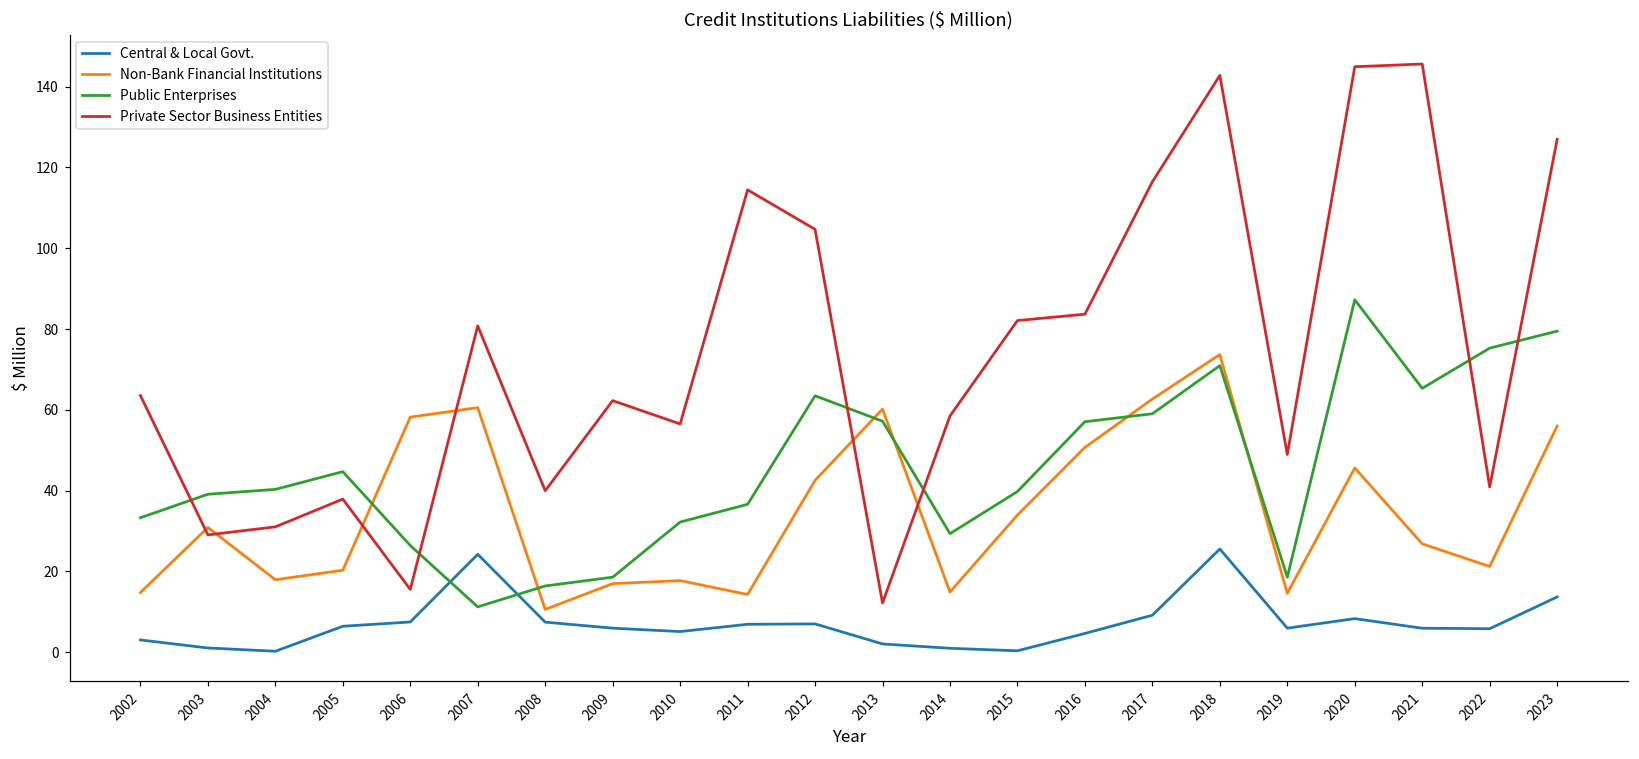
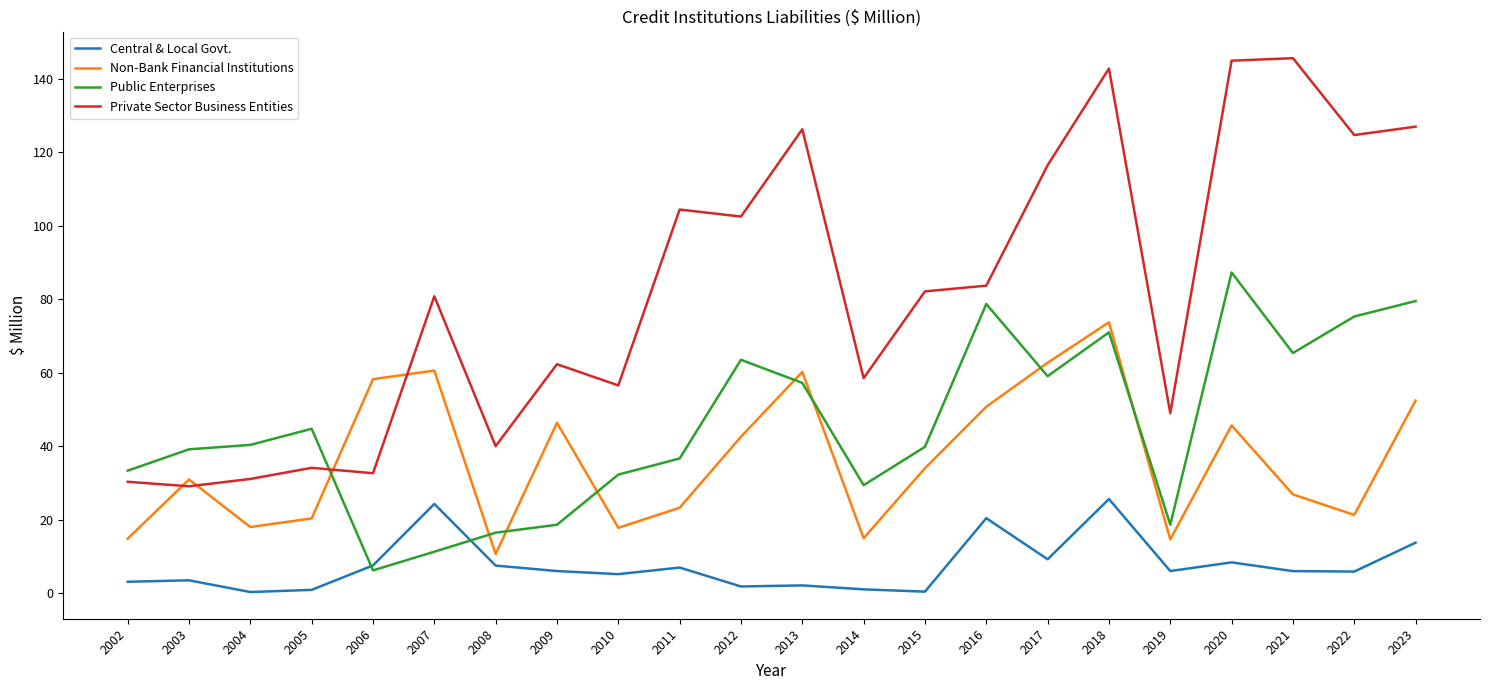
  {
    "Central & Local Govt.": {
      "2002": 3,
-     "2003": 1,
+     "2003": 3,
      "2004": 0,
-     "2005": 6,
+     "2005": 1,
      "2006": 8,
      "2007": 24,
      "2008": 7,
      "2009": 6,
      "2010": 5,
      "2011": 7,
-     "2012": 7,
+     "2012": 2,
      "2013": 2,
      "2014": 1,
      "2015": 0,
-     "2016": 5,
+     "2016": 20,
      "2017": 9,
      "2018": 26,
      "2019": 6,
      "2020": 8,
      "2021": 6,
      "2022": 6,
      "2023": 14
    },
    "Non-Bank Financial Institutions": {
      "2002": 15,
      "2003": 31,
      "2004": 18,
      "2005": 20,
      "2006": 58,
      "2007": 61,
      "2008": 11,
-     "2009": 17,
+     "2009": 46,
      "2010": 18,
-     "2011": 14,
+     "2011": 23,
      "2012": 43,
      "2013": 60,
      "2014": 15,
      "2015": 34,
      "2016": 51,
      "2017": 63,
      "2018": 74,
      "2019": 15,
      "2020": 46,
      "2021": 27,
      "2022": 21,
-     "2023": 56
+     "2023": 52
    },
    "Public Enterprises": {
      "2002": 33,
      "2003": 39,
      "2004": 40,
      "2005": 45,
-     "2006": 26,
+     "2006": 6,
      "2007": 11,
      "2008": 16,
      "2009": 19,
      "2010": 32,
      "2011": 37,
      "2012": 63,
      "2013": 57,
      "2014": 29,
      "2015": 40,
-     "2016": 57,
+     "2016": 79,
      "2017": 59,
      "2018": 71,
      "2019": 19,
      "2020": 87,
      "2021": 65,
      "2022": 75,
      "2023": 79
    },
    "Private Sector Business Entities": {
-     "2002": 64,
+     "2002": 30,
      "2003": 29,
      "2004": 31,
-     "2005": 38,
-     "2006": 16,
+     "2005": 34,
+     "2006": 33,
      "2007": 81,
      "2008": 40,
      "2009": 62,
      "2010": 57,
-     "2011": 114,
-     "2012": 105,
-     "2013": 12,
+     "2011": 104,
+     "2012": 102,
+     "2013": 126,
      "2014": 58,
      "2015": 82,
      "2016": 84,
      "2017": 116,
      "2018": 143,
      "2019": 49,
      "2020": 145,
      "2021": 146,
-     "2022": 41,
+     "2022": 125,
      "2023": 127
    }
  }
